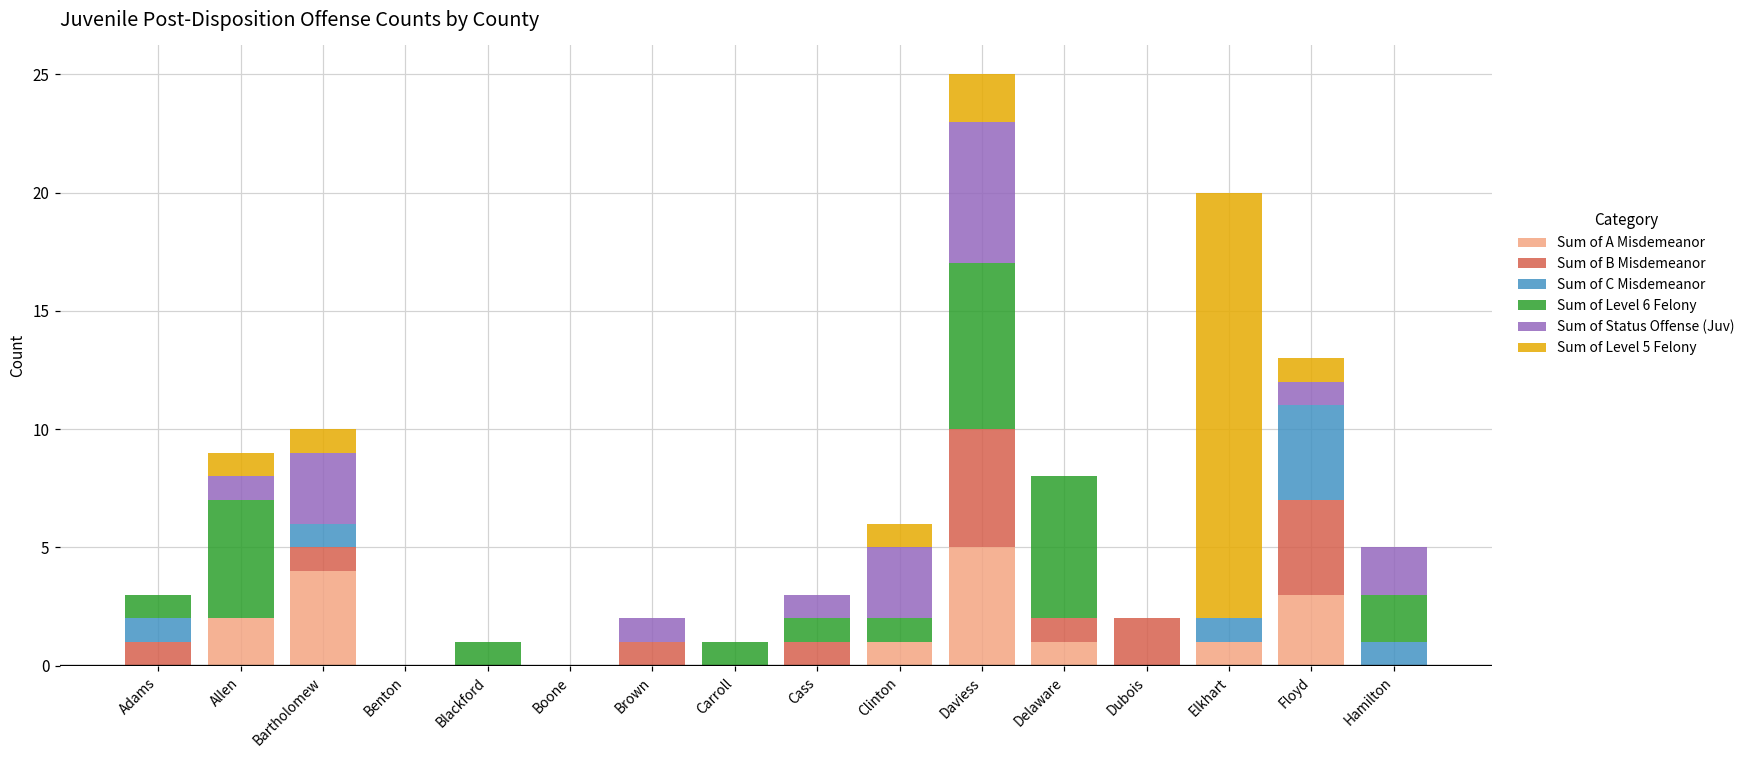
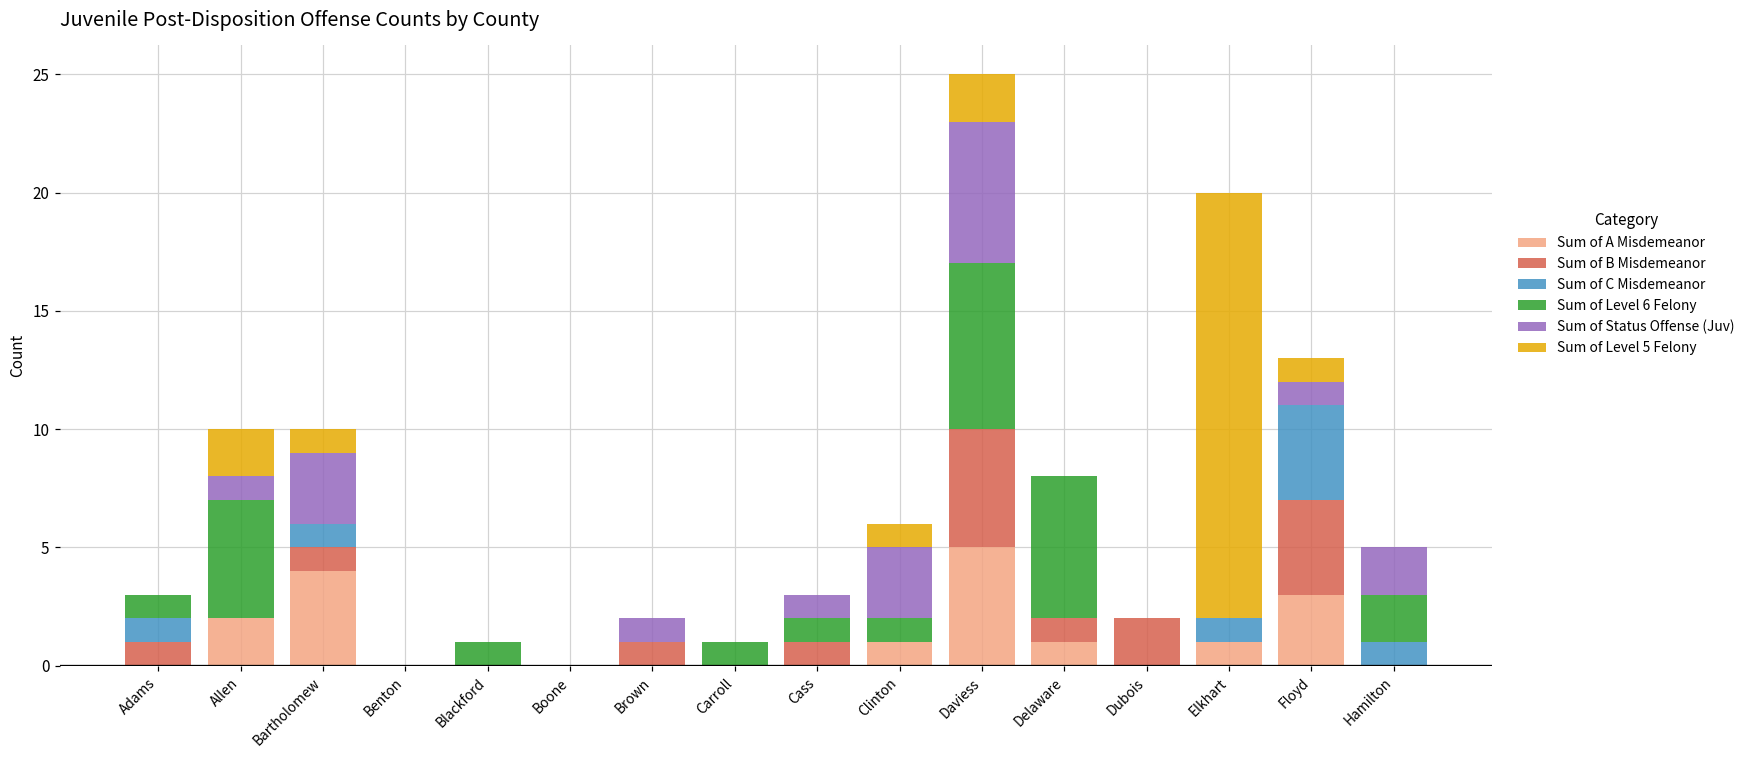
  {
    "Sum of B Misdemeanor": {
      "Adams": 1,
      "Allen": 0,
      "Bartholomew": 1,
      "Benton": 0,
      "Blackford": 0,
      "Boone": 0,
      "Brown": 1,
      "Carroll": 0,
      "Cass": 1,
      "Clinton": 0,
      "Daviess": 5,
      "Delaware": 1,
      "Dubois": 2,
      "Elkhart": 0,
      "Floyd": 4,
      "Hamilton": 0
    },
    "Sum of C Misdemeanor": {
      "Adams": 1,
      "Allen": 0,
      "Bartholomew": 1,
      "Benton": 0,
      "Blackford": 0,
      "Boone": 0,
      "Brown": 0,
      "Carroll": 0,
      "Cass": 0,
      "Clinton": 0,
      "Daviess": 0,
      "Delaware": 0,
      "Dubois": 0,
      "Elkhart": 1,
      "Floyd": 4,
      "Hamilton": 1
    },
    "Sum of Level 6 Felony": {
      "Adams": 1,
      "Allen": 5,
      "Bartholomew": 0,
      "Benton": 0,
      "Blackford": 1,
      "Boone": 0,
      "Brown": 0,
      "Carroll": 1,
      "Cass": 1,
      "Clinton": 1,
      "Daviess": 7,
      "Delaware": 6,
      "Dubois": 0,
      "Elkhart": 0,
      "Floyd": 0,
      "Hamilton": 2
    },
    "Sum of Status Offense (Juv)": {
      "Adams": 0,
      "Allen": 1,
      "Bartholomew": 3,
      "Benton": 0,
      "Blackford": 0,
      "Boone": 0,
      "Brown": 1,
      "Carroll": 0,
      "Cass": 1,
      "Clinton": 3,
      "Daviess": 6,
      "Delaware": 0,
      "Dubois": 0,
      "Elkhart": 0,
      "Floyd": 1,
      "Hamilton": 2
    },
    "Sum of Level 5 Felony": {
      "Adams": 0,
-     "Allen": 1,
+     "Allen": 2,
      "Bartholomew": 1,
      "Benton": 0,
      "Blackford": 0,
      "Boone": 0,
      "Brown": 0,
      "Carroll": 0,
      "Cass": 0,
      "Clinton": 1,
      "Daviess": 2,
      "Delaware": 0,
      "Dubois": 0,
      "Elkhart": 18,
      "Floyd": 1,
      "Hamilton": 0
    }
  }
